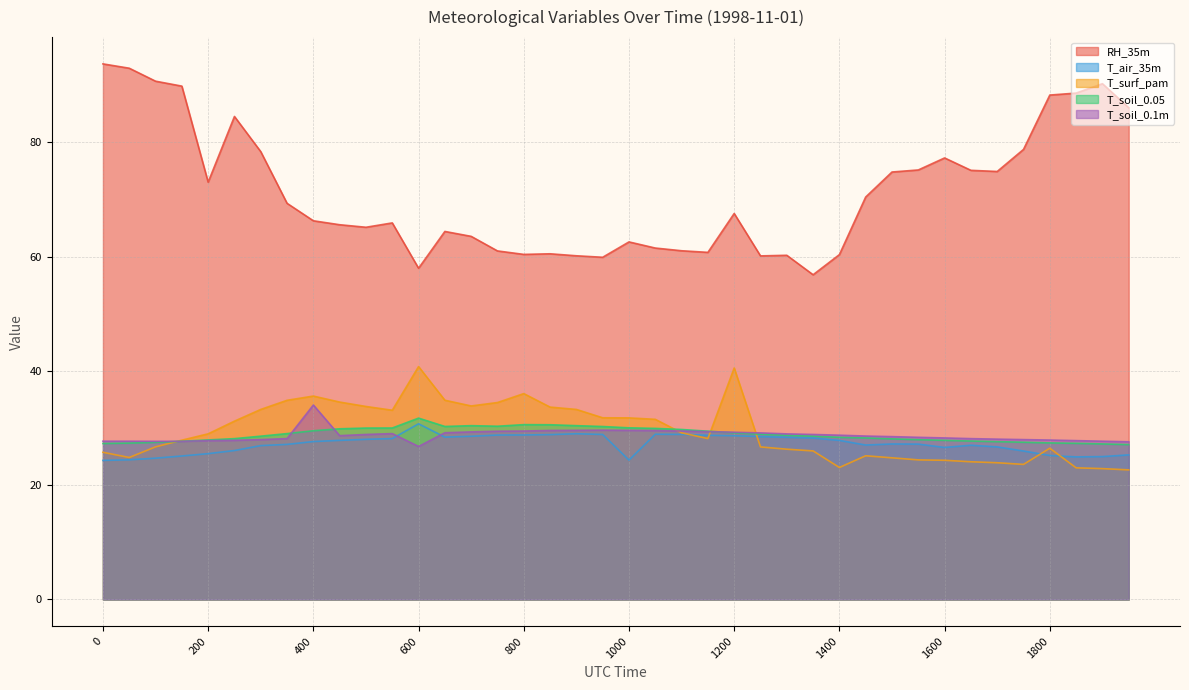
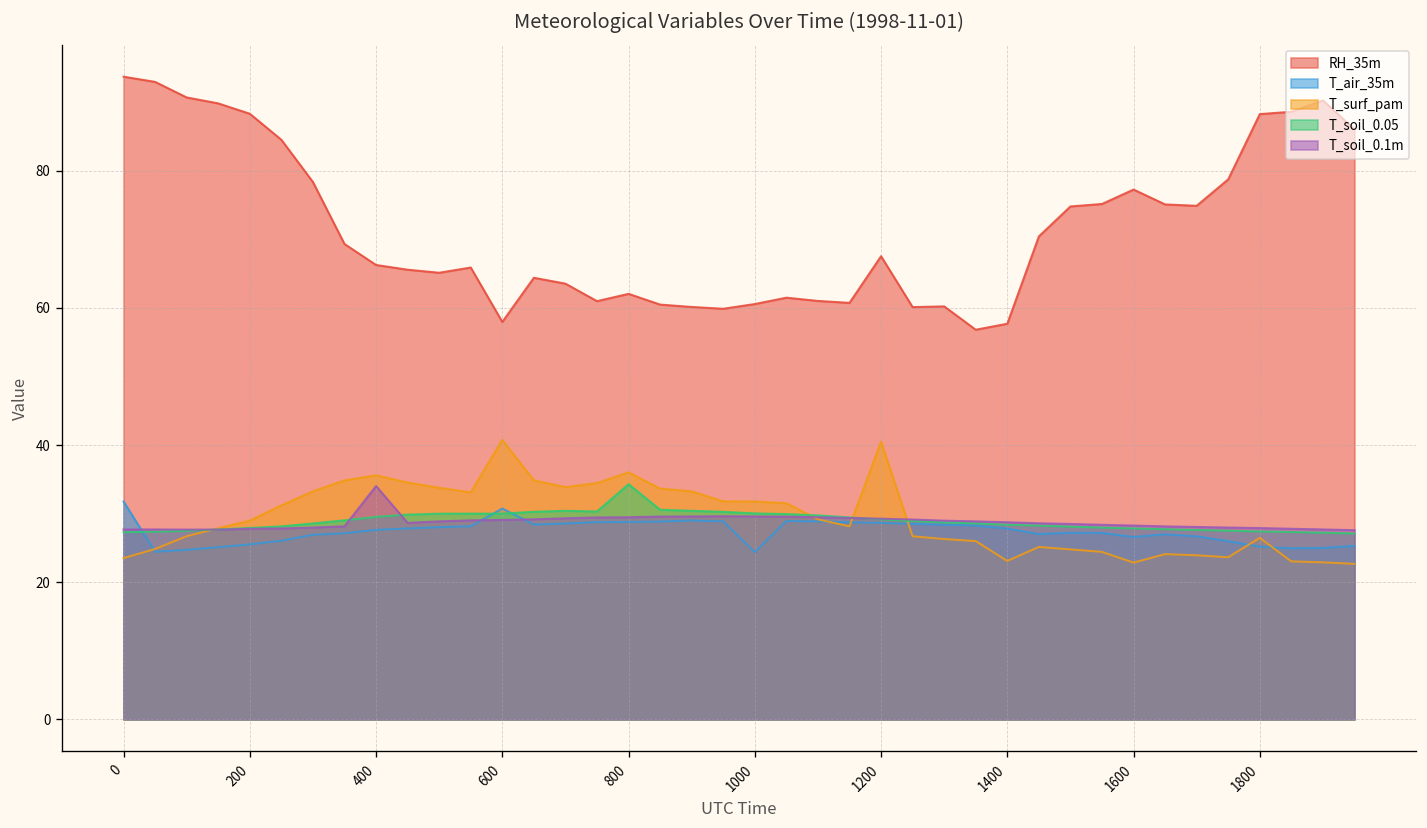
  {
    "RH_35m": {
      "0": 94,
-     "200": 73,
+     "200": 88,
      "400": 66,
      "600": 58,
-     "800": 60,
-     "1000": 63,
+     "800": 62,
+     "1000": 61,
      "1200": 68,
-     "1400": 60,
+     "1400": 58,
      "1600": 77,
      "1800": 88
    },
    "T_air_35m": {
-     "0": 24,
+     "0": 32,
      "200": 26,
      "400": 28,
      "600": 31,
      "800": 29,
      "1000": 24,
      "1200": 29,
      "1400": 28,
      "1600": 27,
      "1800": 25
    },
    "T_surf_pam": {
-     "0": 26,
+     "0": 24,
      "200": 29,
      "400": 36,
      "600": 41,
      "800": 36,
      "1000": 32,
      "1200": 41,
      "1400": 23,
-     "1600": 24,
+     "1600": 23,
      "1800": 26
    },
    "T_soil_0.05": {
      "400": 30,
-     "600": 32,
-     "800": 31,
+     "600": 30,
+     "800": 34,
      "1800": 27
    },
    "T_soil_0.1m": {
      "400": 34,
-     "600": 27,
+     "600": 29,
      "800": 29,
      "1800": 28
    }
  }
